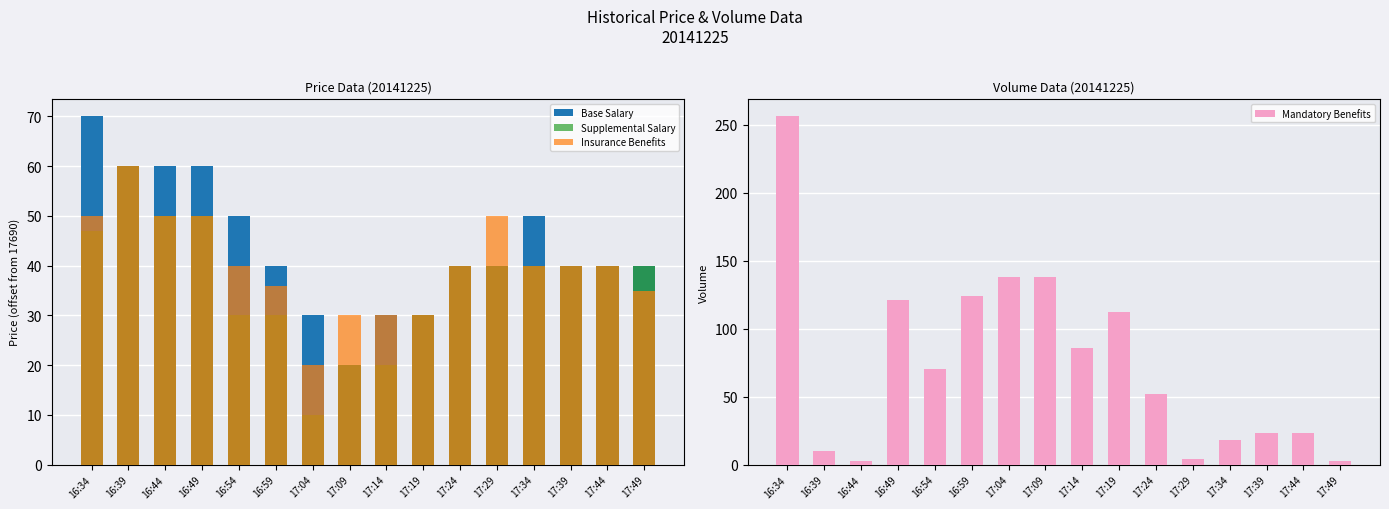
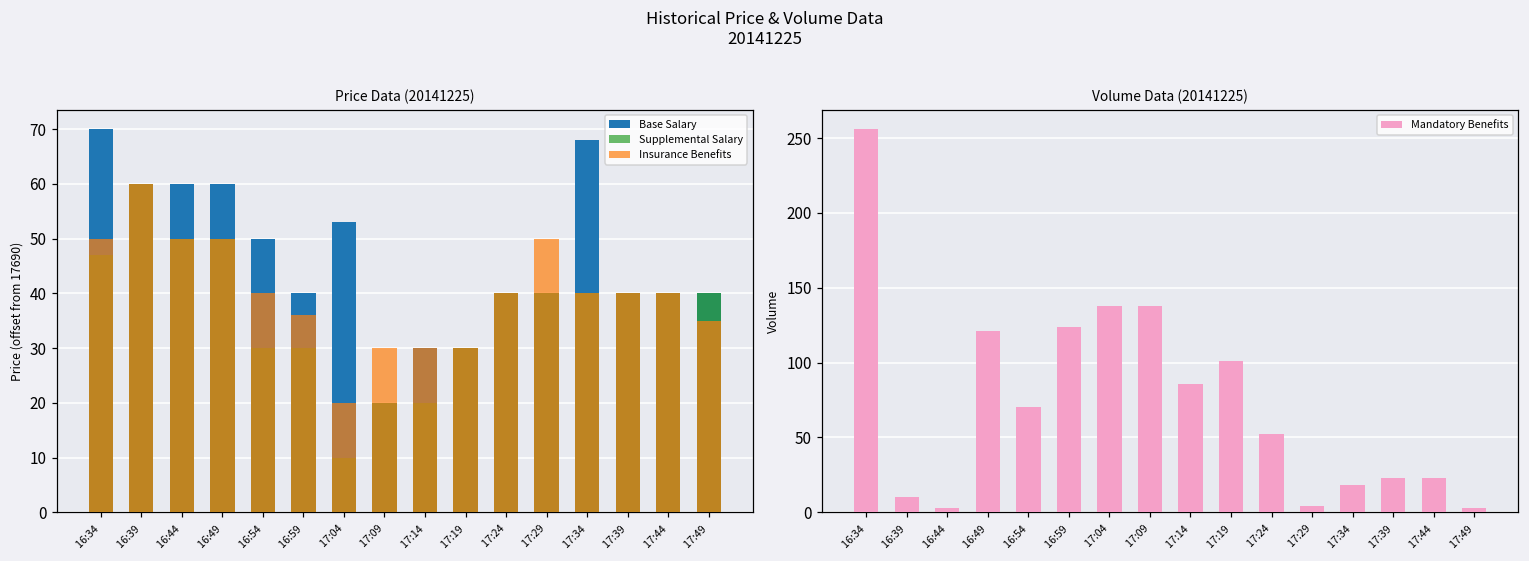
  {
    "Price Data (20141225)": {
      "Base Salary": {
        "16:34": 70,
        "16:39": 60,
        "16:44": 60,
        "16:49": 60,
        "16:54": 50,
        "16:59": 40,
-       "17:04": 30,
+       "17:04": 53,
        "17:14": 30,
        "17:19": 30,
        "17:24": 40,
-       "17:34": 50,
+       "17:34": 68,
        "17:39": 40,
        "17:44": 40,
        "17:49": 40
      },
      "Supplemental Salary": {
        "16:39": 60,
        "17:19": 30,
        "17:24": 40,
        "17:39": 40,
        "17:44": 40,
        "17:49": 40
      },
      "Insurance Benefits": {
        "16:39": 60,
        "17:09": 30,
        "17:14": 30,
        "17:19": 30,
        "17:24": 40,
        "17:29": 50,
        "17:39": 40,
        "17:44": 40
      }
    },
    "Volume Data (20141225)": {
      "16:34": 256,
      "16:39": 10,
      "16:44": 3,
      "16:49": 121,
      "16:54": 70,
      "16:59": 124,
      "17:04": 138,
      "17:09": 138,
      "17:14": 86,
-     "17:19": 112,
+     "17:19": 101,
      "17:24": 52,
      "17:29": 4,
      "17:34": 18,
      "17:39": 23,
      "17:44": 23,
      "17:49": 3
    }
  }
